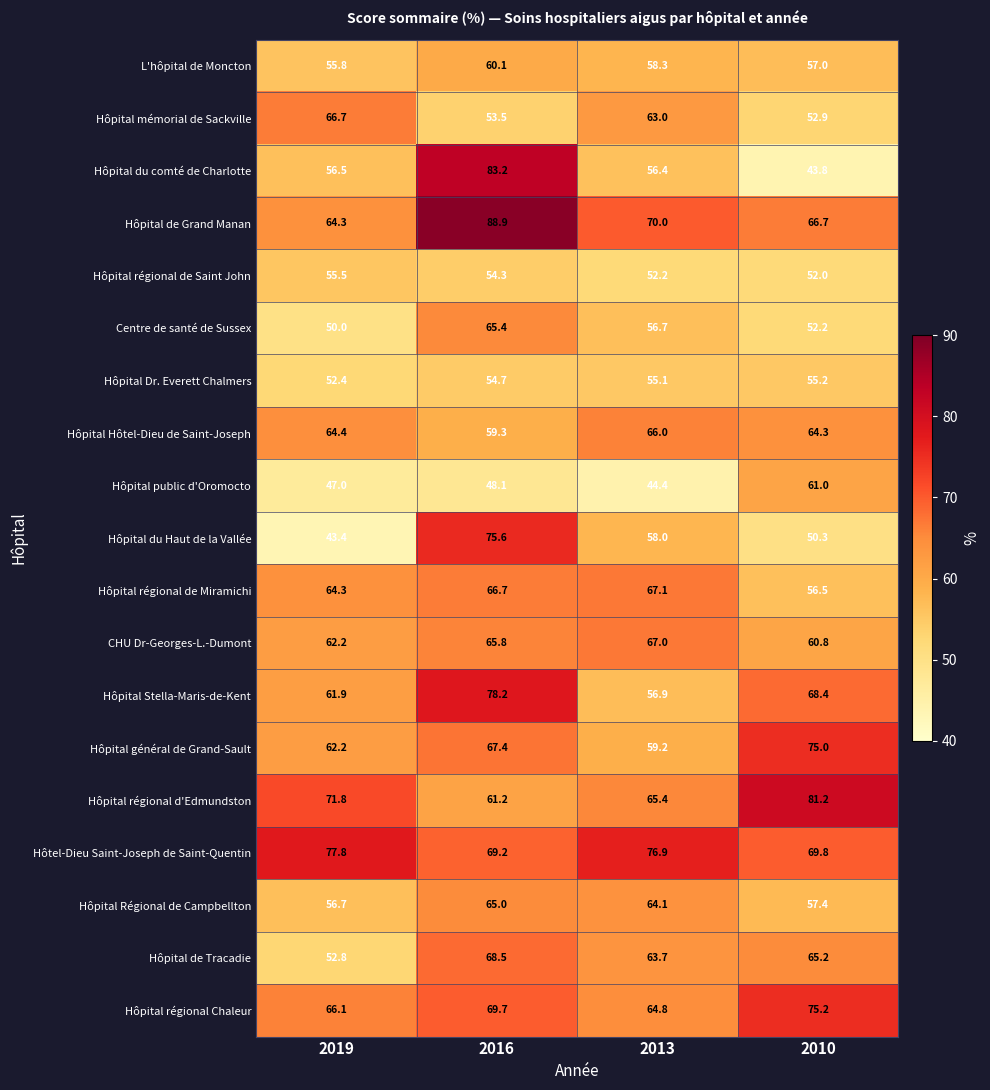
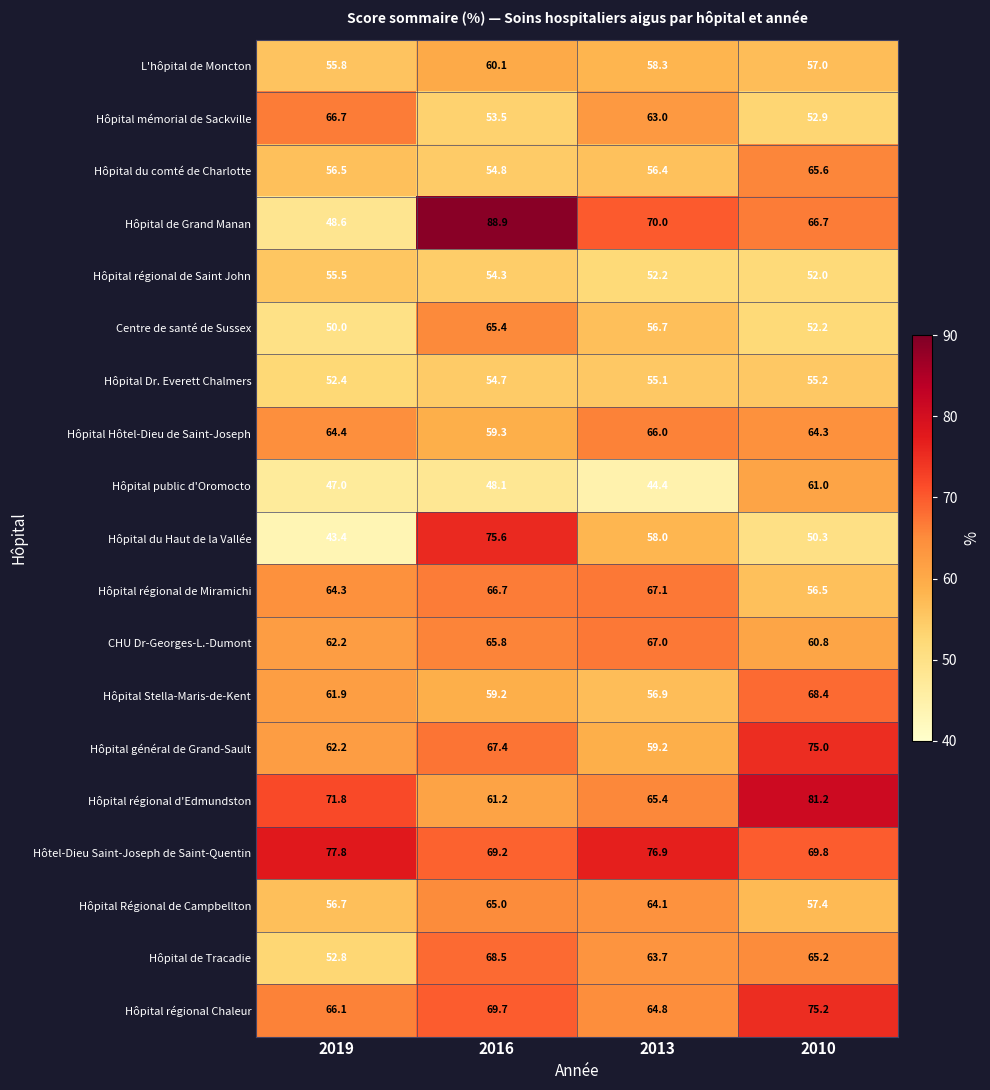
  {
    "L'hôpital de Moncton": {
      "2019": 55.8,
      "2016": 60.1,
      "2013": 58.3,
      "2010": 57.0
    },
    "Hôpital mémorial de Sackville": {
      "2019": 66.7,
      "2016": 53.5,
      "2013": 63.0,
      "2010": 52.9
    },
    "Hôpital du comté de Charlotte": {
      "2019": 56.5,
-     "2016": 83.2,
+     "2016": 54.8,
      "2013": 56.4,
-     "2010": 43.8
+     "2010": 65.6
    },
    "Hôpital de Grand Manan": {
-     "2019": 64.3,
+     "2019": 48.6,
      "2016": 88.9,
      "2013": 70.0,
      "2010": 66.7
    },
    "Hôpital régional de Saint John": {
      "2019": 55.5,
      "2016": 54.3,
      "2013": 52.2,
      "2010": 52.0
    },
    "Centre de santé de Sussex": {
      "2019": 50.0,
      "2016": 65.4,
      "2013": 56.7,
      "2010": 52.2
    },
    "Hôpital Dr. Everett Chalmers": {
      "2019": 52.4,
      "2016": 54.7,
      "2013": 55.1,
      "2010": 55.2
    },
    "Hôpital Hôtel-Dieu de Saint-Joseph": {
      "2019": 64.4,
      "2016": 59.3,
      "2013": 66.0,
      "2010": 64.3
    },
    "Hôpital public d'Oromocto": {
      "2019": 47.0,
      "2016": 48.1,
      "2013": 44.4,
      "2010": 61.0
    },
    "Hôpital du Haut de la Vallée": {
      "2019": 43.4,
      "2016": 75.6,
      "2013": 58.0,
      "2010": 50.3
    },
    "Hôpital régional de Miramichi": {
      "2019": 64.3,
      "2016": 66.7,
      "2013": 67.1,
      "2010": 56.5
    },
    "CHU Dr-Georges-L.-Dumont": {
      "2019": 62.2,
      "2016": 65.8,
      "2013": 67.0,
      "2010": 60.8
    },
    "Hôpital Stella-Maris-de-Kent": {
      "2019": 61.9,
-     "2016": 78.2,
+     "2016": 59.2,
      "2013": 56.9,
      "2010": 68.4
    },
    "Hôpital général de Grand-Sault": {
      "2019": 62.2,
      "2016": 67.4,
      "2013": 59.2,
      "2010": 75.0
    },
    "Hôpital régional d'Edmundston": {
      "2019": 71.8,
      "2016": 61.2,
      "2013": 65.4,
      "2010": 81.2
    },
    "Hôtel-Dieu Saint-Joseph de Saint-Quentin": {
      "2019": 77.8,
      "2016": 69.2,
      "2013": 76.9,
      "2010": 69.8
    },
    "Hôpital Régional de Campbellton": {
      "2019": 56.7,
      "2016": 65.0,
      "2013": 64.1,
      "2010": 57.4
    },
    "Hôpital de Tracadie": {
      "2019": 52.8,
      "2016": 68.5,
      "2013": 63.7,
      "2010": 65.2
    },
    "Hôpital régional Chaleur": {
      "2019": 66.1,
      "2016": 69.7,
      "2013": 64.8,
      "2010": 75.2
    }
  }
